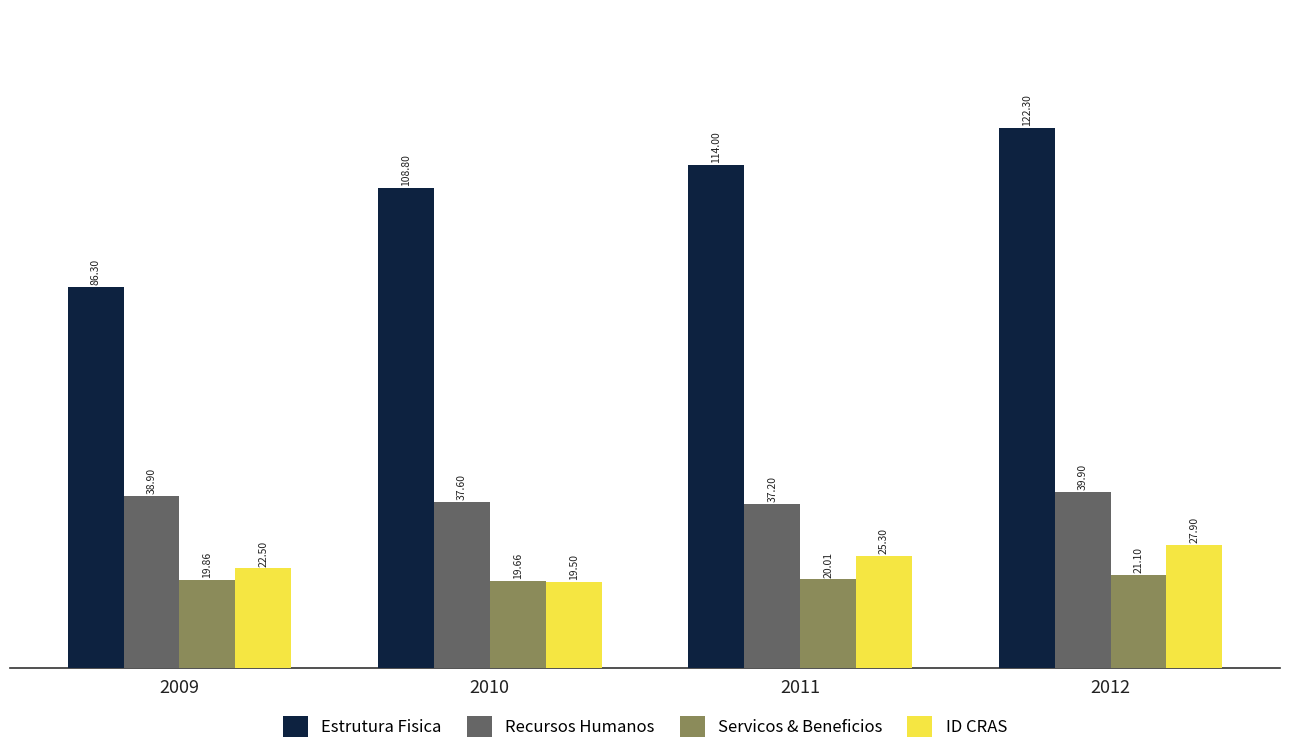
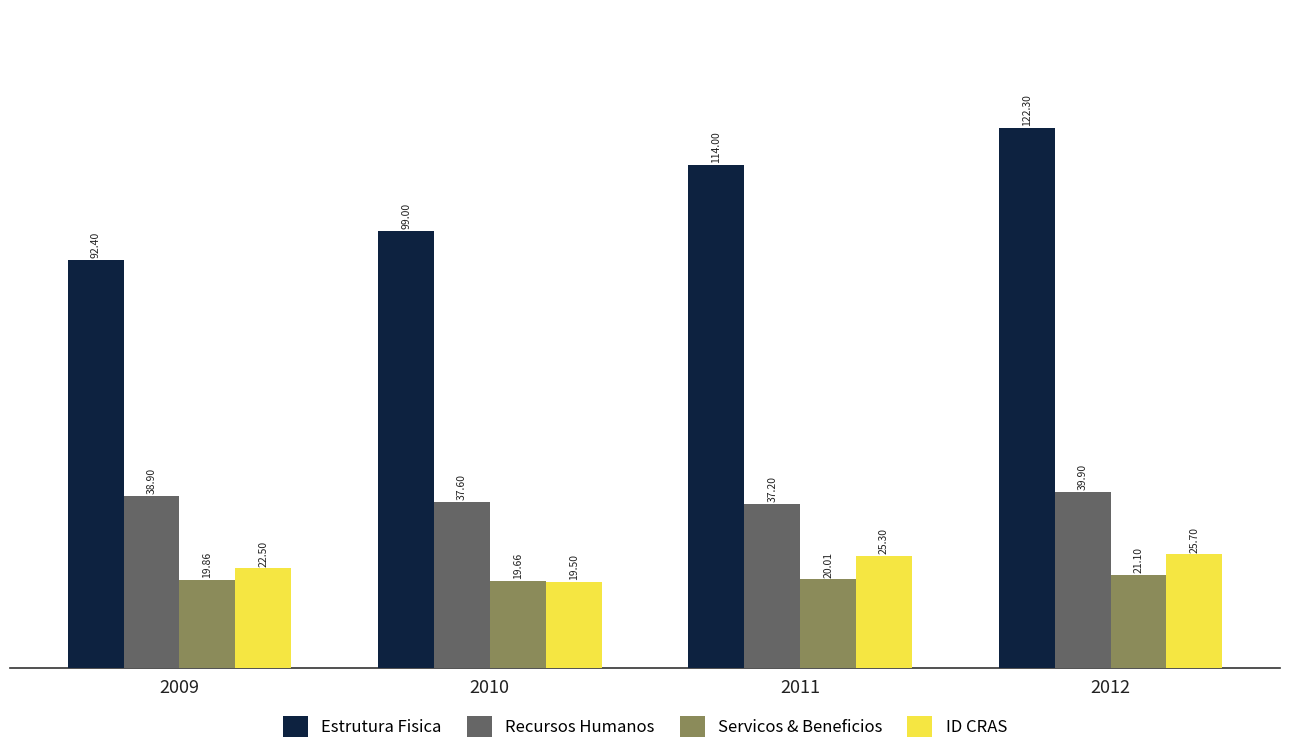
  {
    "Estrutura Fisica": {
-     "2009": 86.30,
-     "2010": 108.80,
+     "2009": 92.40,
+     "2010": 99.00,
      "2011": 114.00,
      "2012": 122.30
    },
    "ID CRAS": {
      "2009": 22.50,
      "2010": 19.50,
      "2011": 25.30,
-     "2012": 27.90
+     "2012": 25.70
    }
  }
